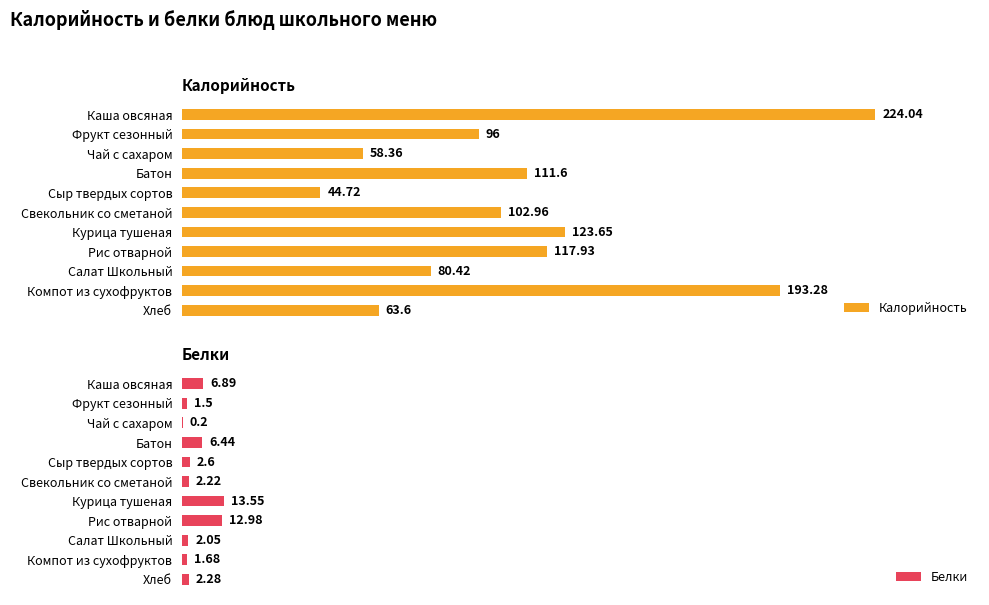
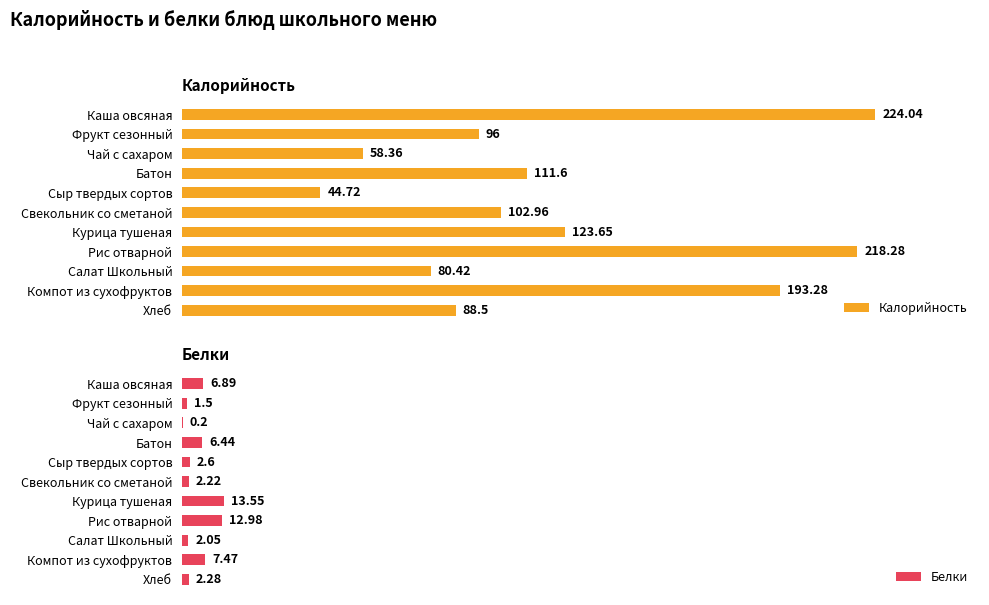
  {
    "Калорийность": {
      "Каша овсяная": 224.04,
      "Фрукт сезонный": 96,
      "Чай с сахаром": 58.36,
      "Батон": 111.6,
      "Сыр твердых сортов": 44.72,
      "Свекольник со сметаной": 102.96,
      "Курица тушеная": 123.65,
-     "Рис отварной": 117.93,
+     "Рис отварной": 218.28,
      "Салат Школьный": 80.42,
      "Компот из сухофруктов": 193.28,
-     "Хлеб": 63.6
+     "Хлеб": 88.5
    },
    "Белки": {
      "Каша овсяная": 6.89,
      "Фрукт сезонный": 1.5,
      "Чай с сахаром": 0.2,
      "Батон": 6.44,
      "Сыр твердых сортов": 2.6,
      "Свекольник со сметаной": 2.22,
      "Курица тушеная": 13.55,
      "Рис отварной": 12.98,
      "Салат Школьный": 2.05,
-     "Компот из сухофруктов": 1.68,
+     "Компот из сухофруктов": 7.47,
      "Хлеб": 2.28
    }
  }
